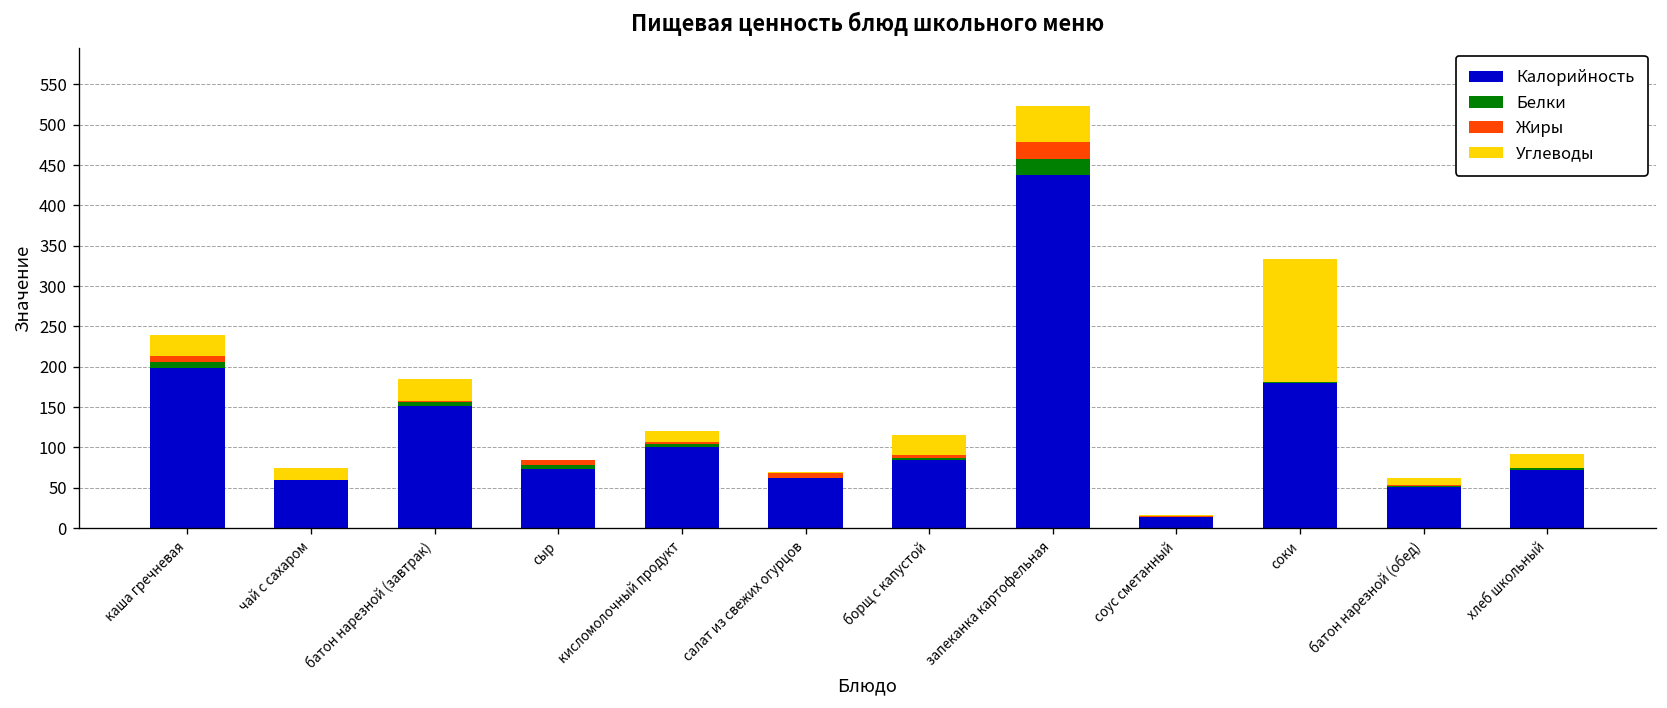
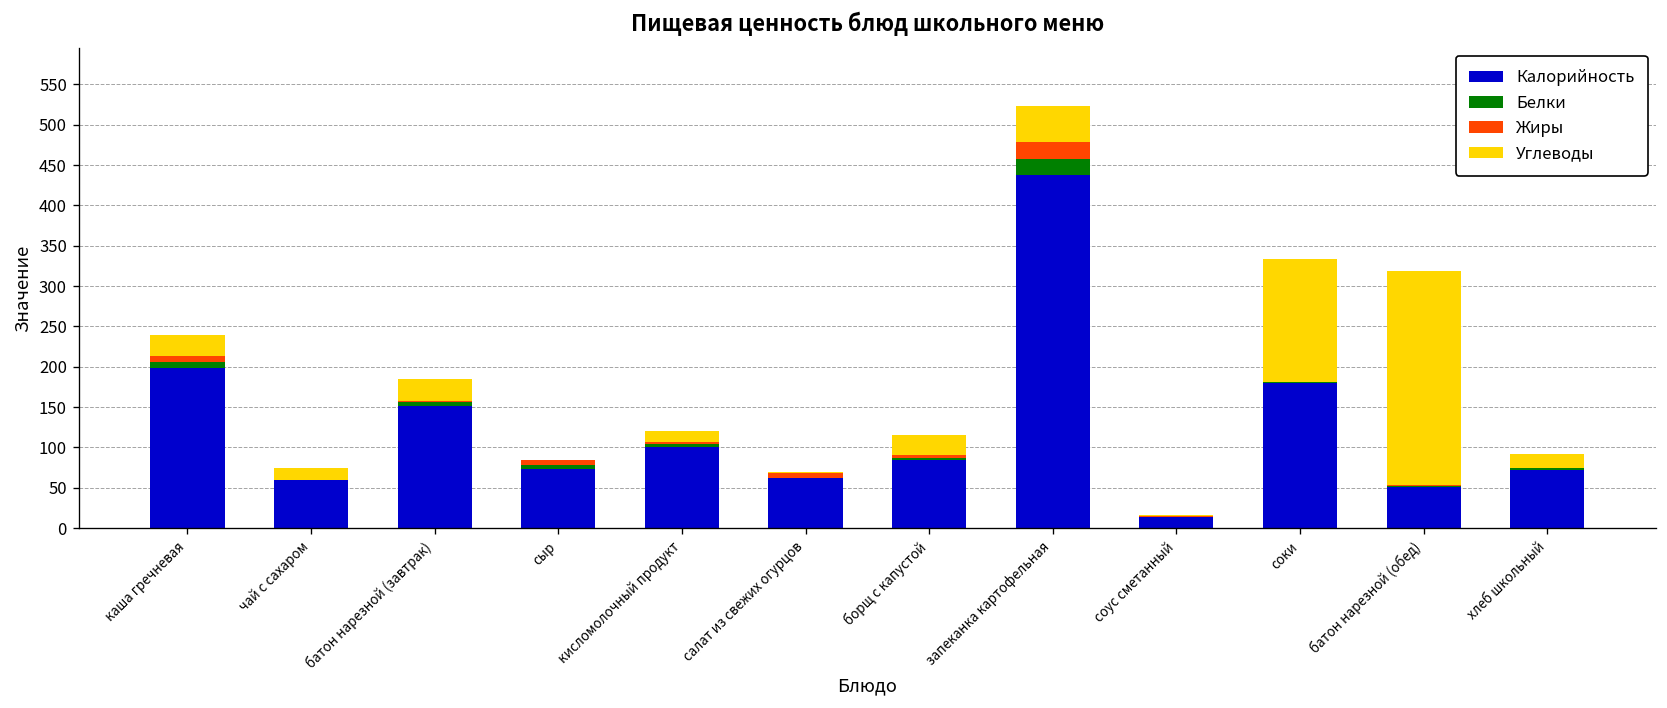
  {
    "Калорийность": {
      "каша гречневая": 200,
      "чай с сахаром": 60,
      "батон нарезной (завтрак)": 150,
      "сыр": 70,
      "кисломолочный продукт": 100,
      "салат из свежих огурцов": 60,
      "борщ с капустой": 80,
      "запеканка картофельная": 440,
      "соус сметанный": 10,
      "соки": 180,
      "батон нарезной (обед)": 50,
      "хлеб школьный": 70
    },
    "Белки": {
      "каша гречневая": 10,
      "чай с сахаром": 0,
      "батон нарезной (завтрак)": 0,
      "сыр": 10,
      "кисломолочный продукт": 0,
      "салат из свежих огурцов": 0,
      "запеканка картофельная": 20,
      "соус сметанный": 0
    },
    "Жиры": {
      "каша гречневая": 10,
      "чай с сахаром": 0,
      "сыр": 10,
      "салат из свежих огурцов": 10,
      "борщ с капустой": 0,
      "запеканка картофельная": 20,
      "соки": 0
    },
    "Углеводы": {
      "каша гречневая": 30,
      "чай с сахаром": 20,
      "батон нарезной (завтрак)": 30,
      "сыр": 0,
      "кисломолочный продукт": 10,
      "борщ с капустой": 20,
      "запеканка картофельная": 50,
      "соки": 150,
-     "батон нарезной (обед)": 10,
+     "батон нарезной (обед)": 270,
      "хлеб школьный": 20
    }
  }
